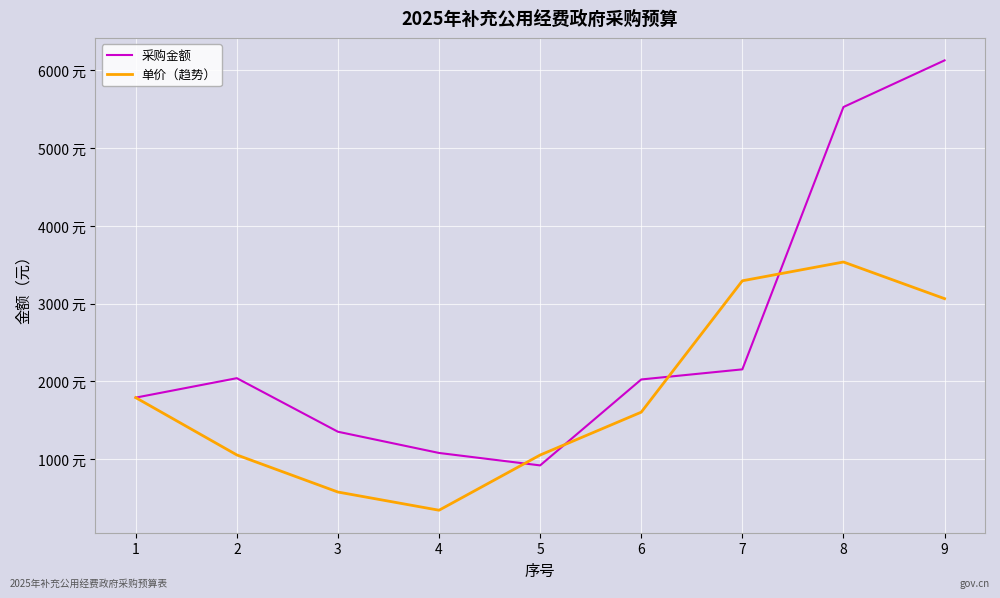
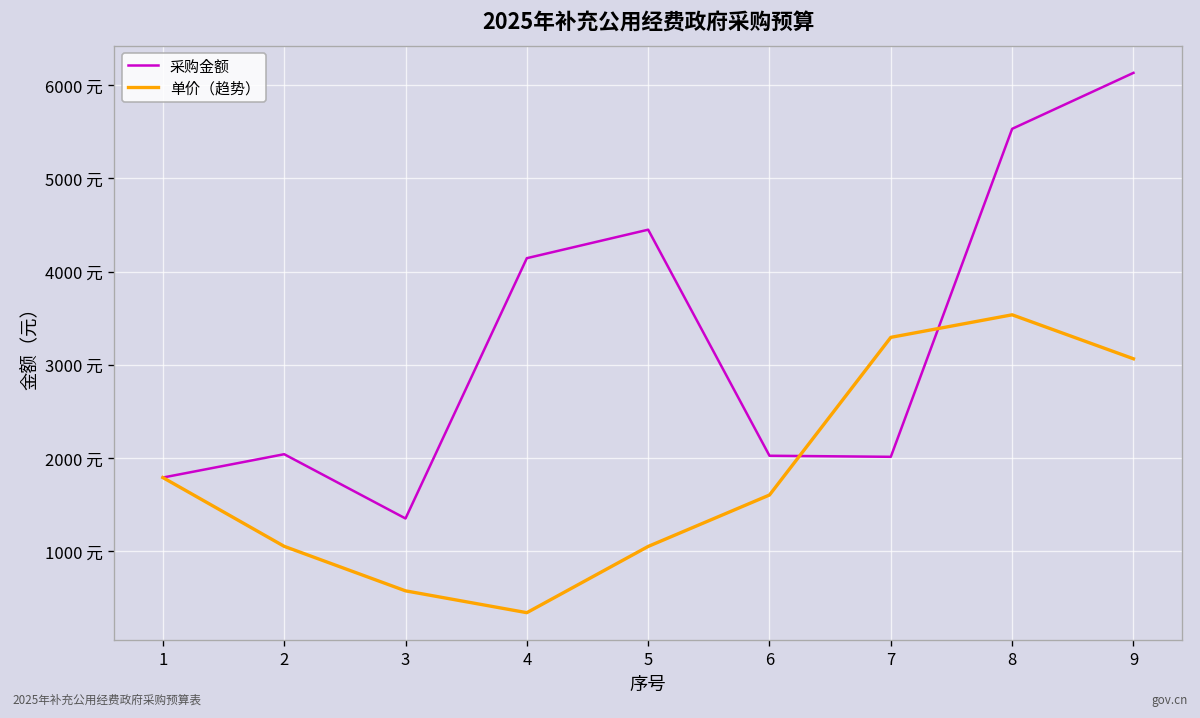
  {
    "采购金额": {
      "2": "2000 元",
      "3": "1400 元",
-     "4": "1100 元",
-     "5": "900 元",
+     "4": "4100 元",
+     "5": "4400 元",
      "6": "2000 元",
-     "7": "2200 元",
+     "7": "2000 元",
      "8": "5500 元",
      "9": "6100 元"
    },
    "单价（趋势）": {
      "2": "1100 元",
      "3": "600 元",
      "4": "300 元",
      "5": "1100 元",
      "6": "1600 元",
      "7": "3300 元",
      "8": "3500 元",
      "9": "3100 元"
    }
  }
